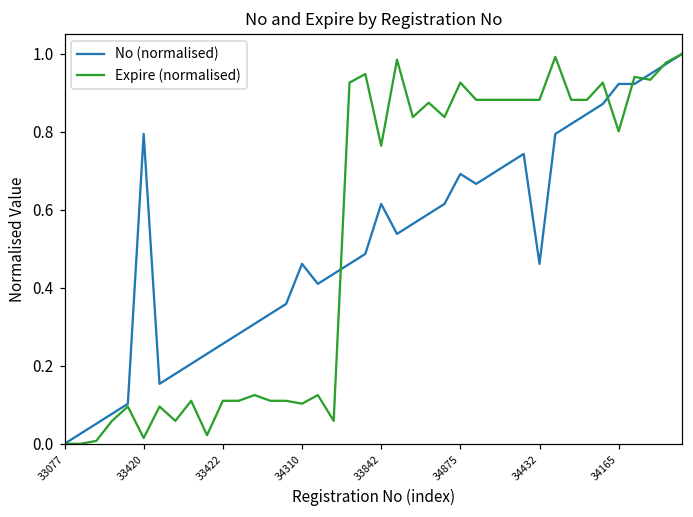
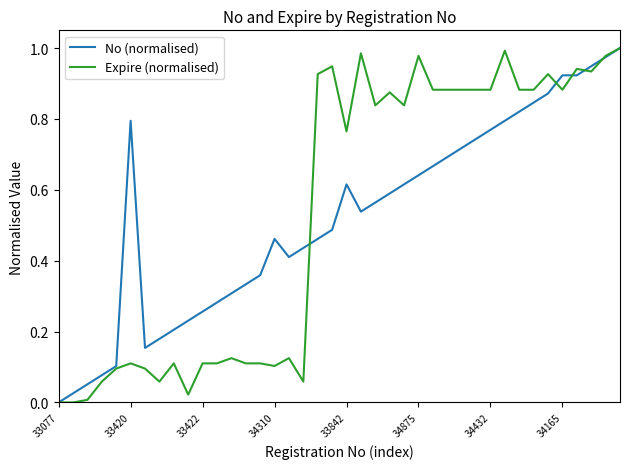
  {
    "No (normalised)": {
      "33420": 0.79,
      "33422": 0.26,
      "34310": 0.46,
      "33842": 0.62,
-     "34875": 0.69,
-     "34432": 0.46,
+     "34875": 0.64,
+     "34432": 0.77,
      "34165": 0.92
    },
    "Expire (normalised)": {
-     "33420": 0.01,
+     "33420": 0.11,
      "33422": 0.11,
      "34310": 0.10,
      "33842": 0.76,
-     "34875": 0.93,
+     "34875": 0.98,
      "34432": 0.88,
-     "34165": 0.80
+     "34165": 0.88
    }
  }
